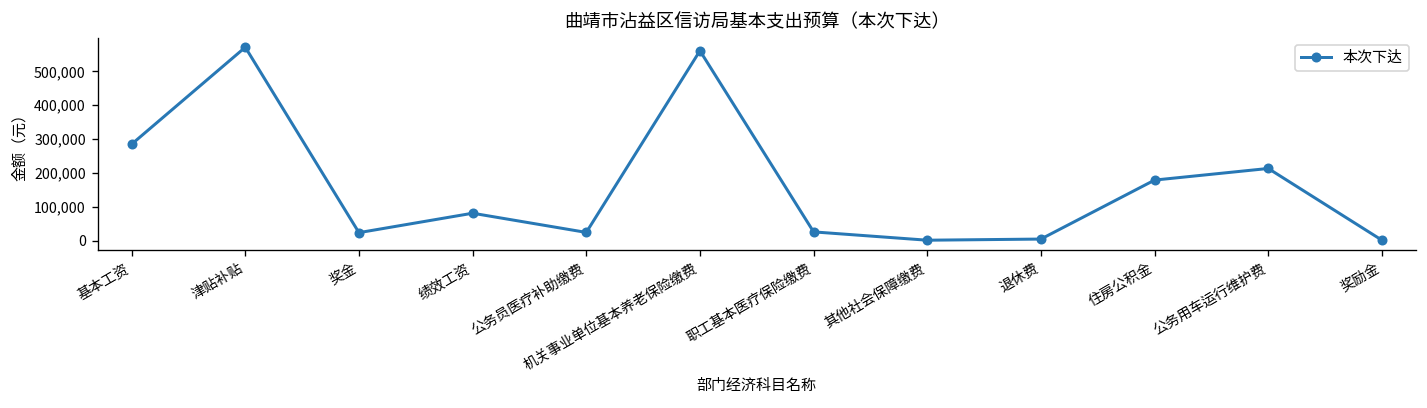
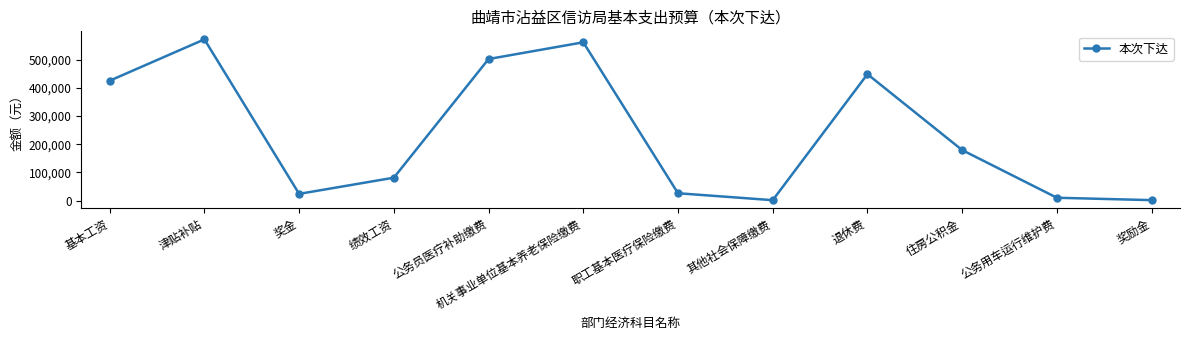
  {
-   "基本工资": "290,000",
+   "基本工资": "420,000",
    "津贴补贴": "570,000",
    "奖金": "20,000",
    "绩效工资": "80,000",
-   "公务员医疗补助缴费": "20,000",
+   "公务员医疗补助缴费": "500,000",
    "机关事业单位基本养老保险缴费": "560,000",
    "职工基本医疗保险缴费": "30,000",
    "其他社会保障缴费": "0",
-   "退休费": "0",
+   "退休费": "450,000",
    "住房公积金": "180,000",
-   "公务用车运行维护费": "210,000",
+   "公务用车运行维护费": "10,000",
    "奖励金": "0"
  }
